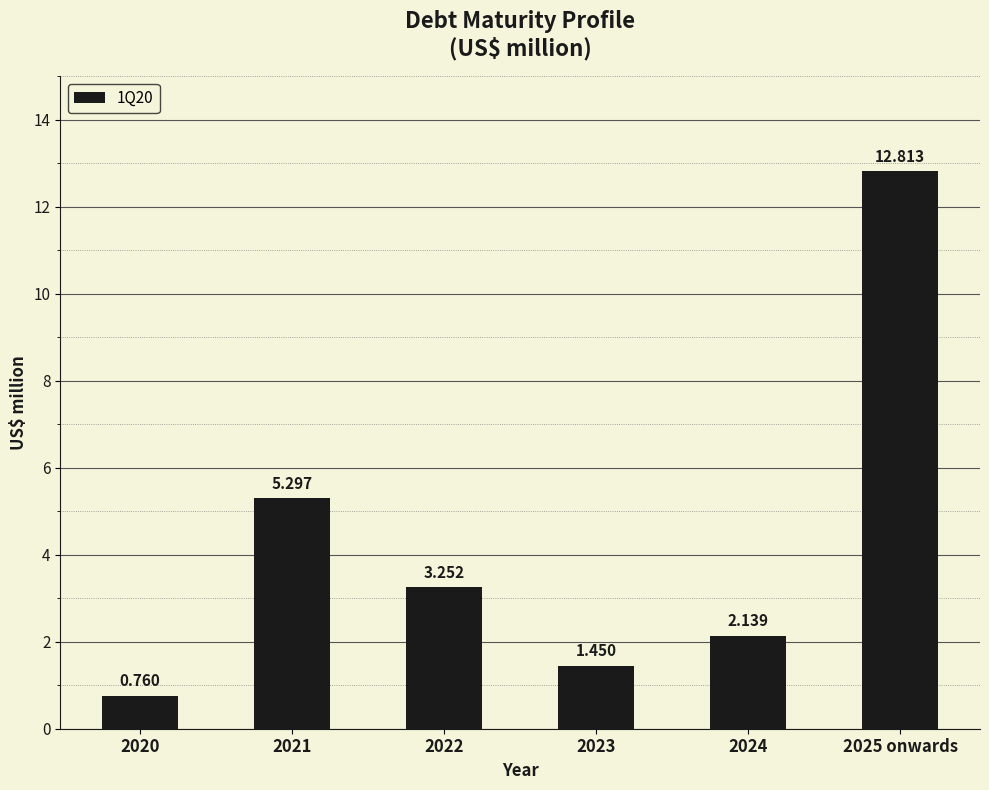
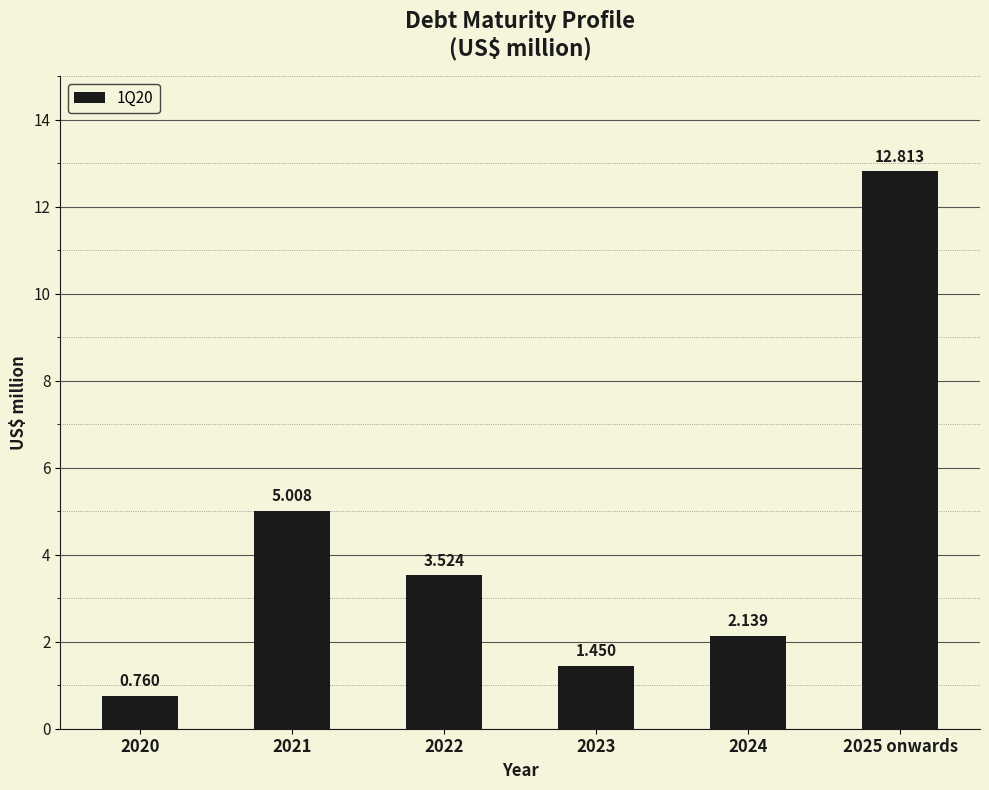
  {
    "2020": 0.760,
-   "2021": 5.297,
-   "2022": 3.252,
+   "2021": 5.008,
+   "2022": 3.524,
    "2023": 1.450,
    "2024": 2.139,
    "2025 onwards": 12.813
  }
